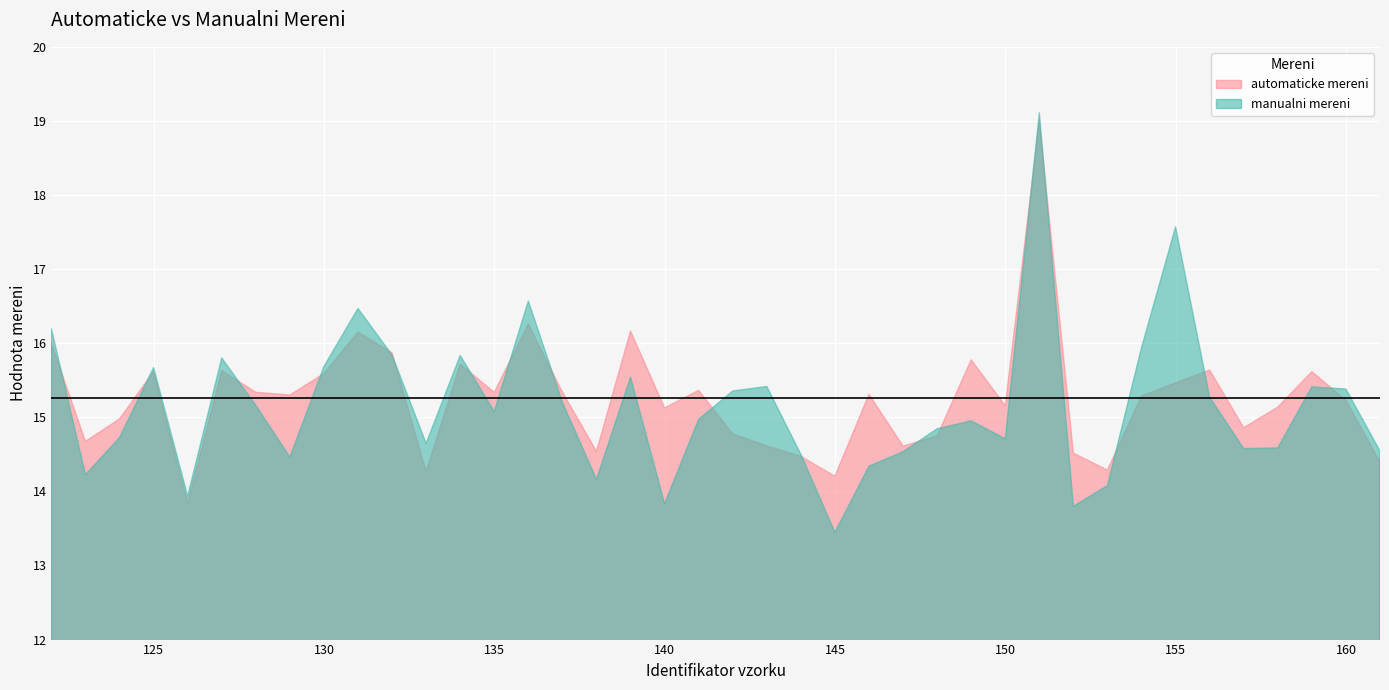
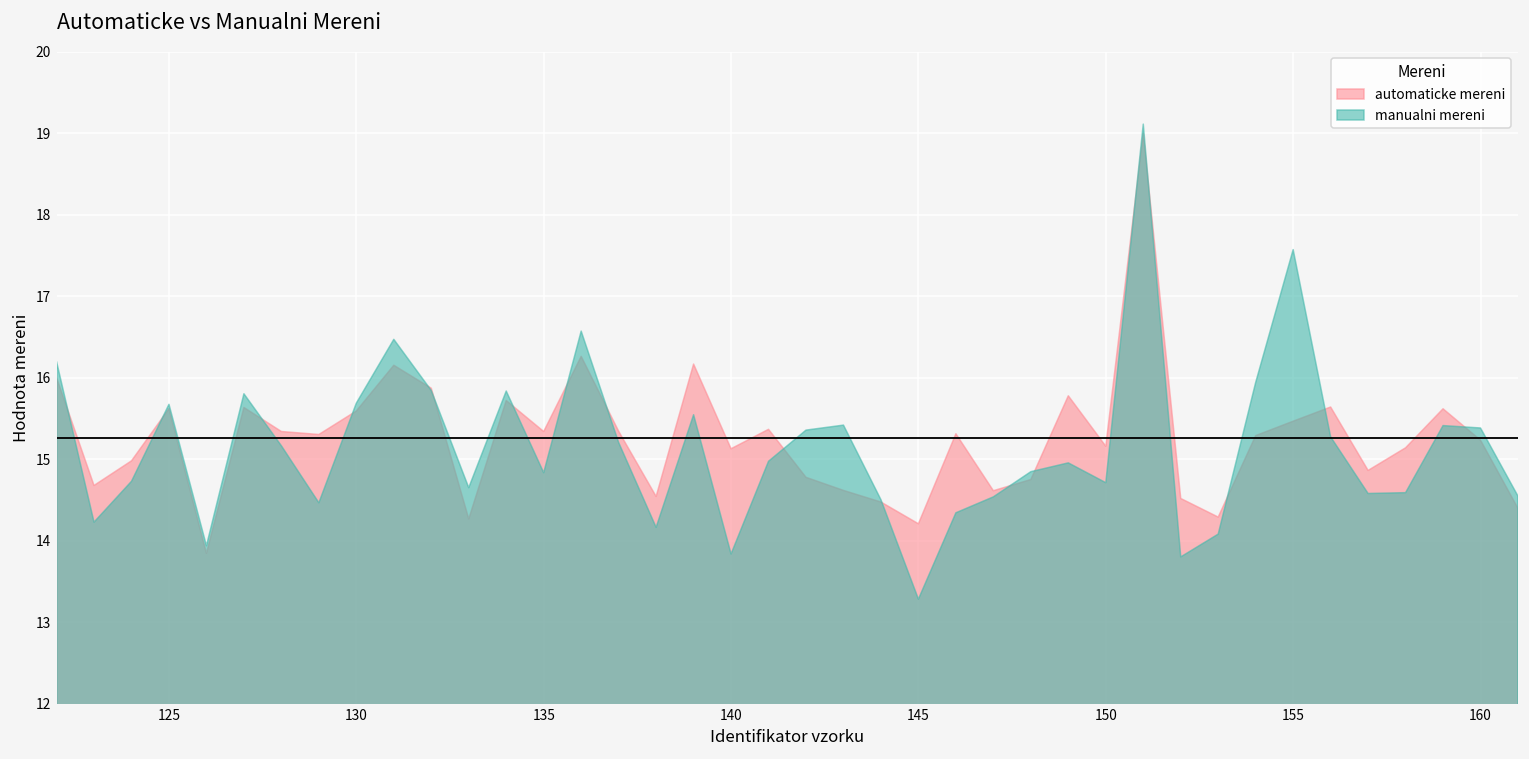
  {
    "automaticke mereni": {
      "125": 15.6,
      "130": 15.6,
      "135": 15.3,
      "140": 15.1,
      "145": 14.2,
      "150": 15.2,
      "155": 15.5,
      "160": 15.2
    },
    "manualni mereni": {
      "125": 15.7,
      "130": 15.7,
-     "135": 15.1,
+     "135": 14.8,
      "140": 13.8,
-     "145": 13.4,
+     "145": 13.3,
      "150": 14.7,
      "155": 17.6,
      "160": 15.4
    }
  }
